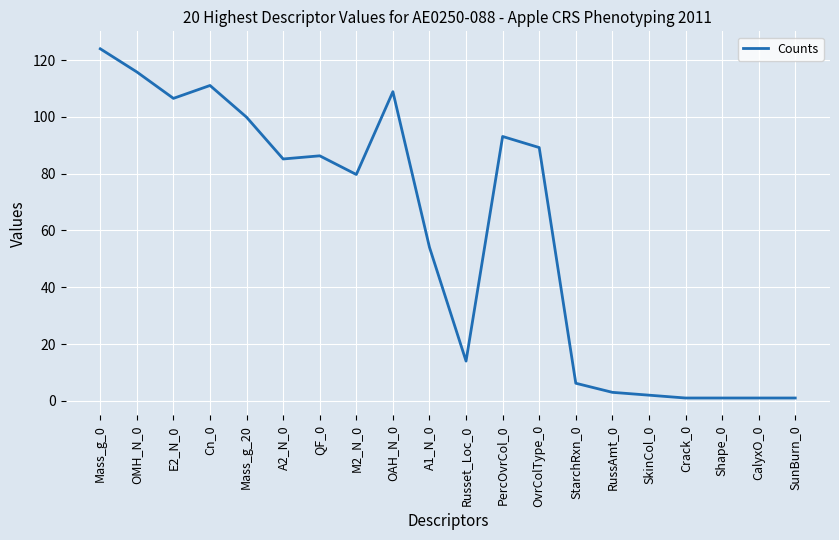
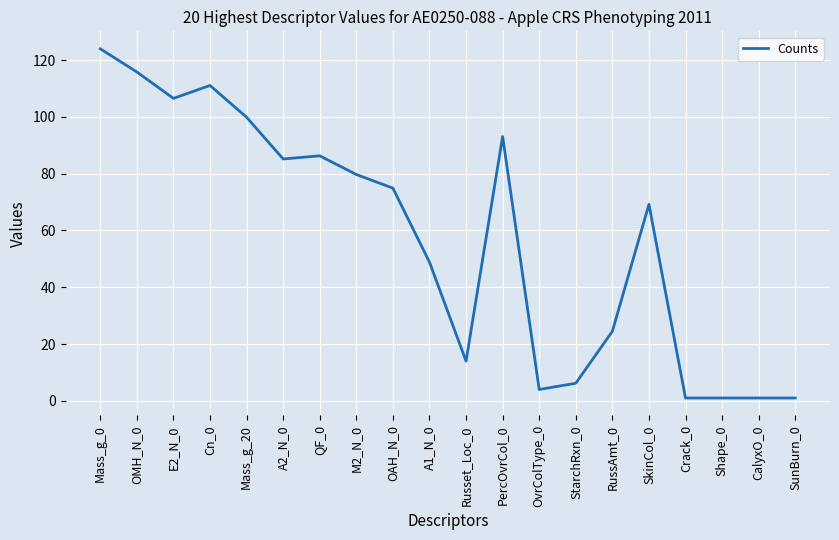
  {
    "Mass_g_0": 124,
    "OMH_N_0": 116,
    "E2_N_0": 107,
    "Cn_0": 111,
    "Mass_g_20": 100,
    "A2_N_0": 85,
    "QF_0": 86,
    "M2_N_0": 80,
-   "OAH_N_0": 109,
-   "A1_N_0": 54,
+   "OAH_N_0": 75,
+   "A1_N_0": 49,
    "Russet_Loc_0": 14,
    "PercOvrCol_0": 93,
-   "OvrColType_0": 89,
+   "OvrColType_0": 4,
    "StarchRxn_0": 6,
-   "RussAmt_0": 3,
-   "SkinCol_0": 2,
+   "RussAmt_0": 25,
+   "SkinCol_0": 69,
    "Crack_0": 1,
    "Shape_0": 1,
    "CalyxO_0": 1,
    "SunBurn_0": 1
  }
